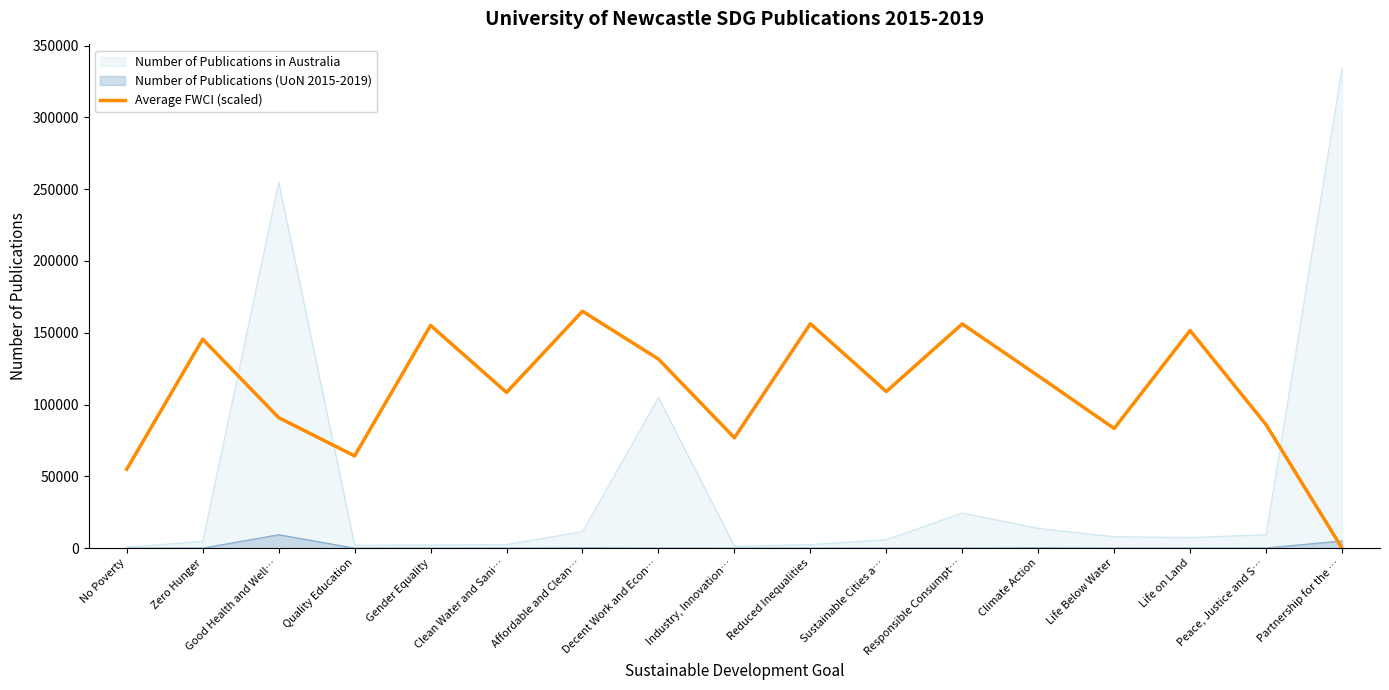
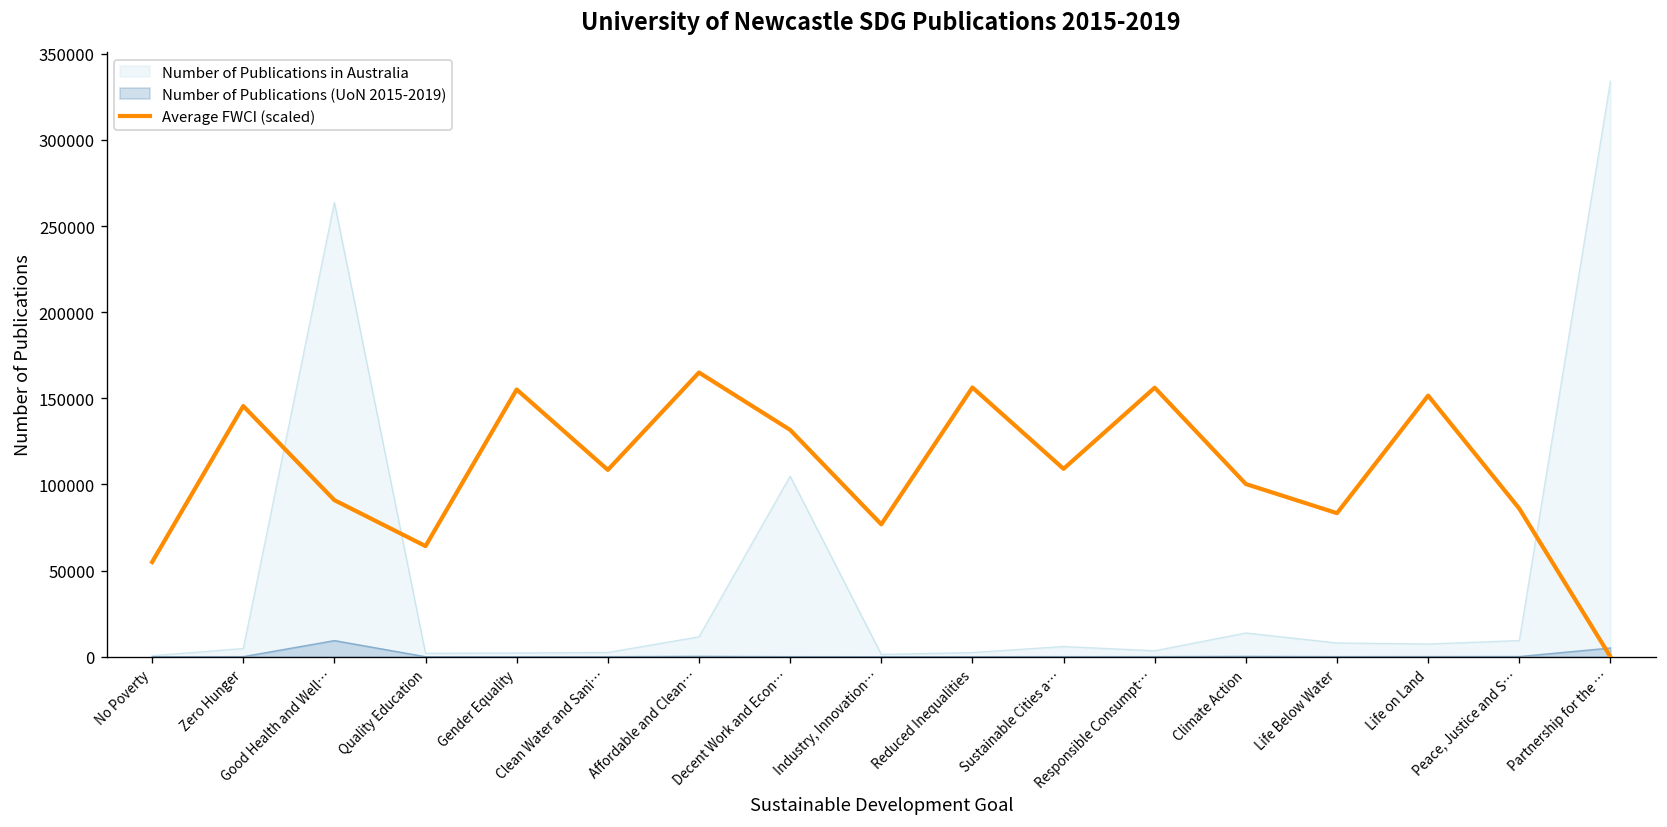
  {
    "Number of Publications in Australia": {
      "Zero Hunger": 5000,
-     "Good Health and Well…": 255000,
+     "Good Health and Well…": 264000,
      "Quality Education": 2000,
      "Gender Equality": 2000,
      "Clean Water and Sani…": 3000,
      "Affordable and Clean…": 12000,
      "Decent Work and Econ…": 105000,
      "Reduced Inequalities": 2000,
      "Sustainable Cities a…": 6000,
-     "Responsible Consumpt…": 24000,
+     "Responsible Consumpt…": 3000,
      "Climate Action": 14000,
      "Life Below Water": 8000,
      "Life on Land": 7000,
      "Peace, Justice and S…": 9000,
      "Partnership for the …": 334000
    },
    "Number of Publications (UoN 2015-2019)": {
      "Zero Hunger": 0,
      "Good Health and Well…": 9000,
      "Quality Education": 0,
      "Gender Equality": 0,
      "Clean Water and Sani…": 0,
      "Affordable and Clean…": 0,
      "Decent Work and Econ…": 0,
      "Reduced Inequalities": 0,
      "Sustainable Cities a…": 0,
      "Responsible Consumpt…": 0,
      "Climate Action": 0,
      "Life Below Water": 0,
      "Life on Land": 0,
      "Peace, Justice and S…": 0,
      "Partnership for the …": 5000
    },
    "Average FWCI (scaled)": {
      "No Poverty": 55000,
      "Zero Hunger": 146000,
      "Good Health and Well…": 91000,
      "Quality Education": 64000,
      "Gender Equality": 155000,
      "Clean Water and Sani…": 108000,
      "Affordable and Clean…": 165000,
      "Decent Work and Econ…": 132000,
      "Industry, Innovation…": 77000,
      "Reduced Inequalities": 156000,
      "Sustainable Cities a…": 109000,
      "Responsible Consumpt…": 156000,
-     "Climate Action": 120000,
+     "Climate Action": 100000,
      "Life Below Water": 83000,
      "Life on Land": 152000,
      "Peace, Justice and S…": 86000,
      "Partnership for the …": 0
    }
  }
